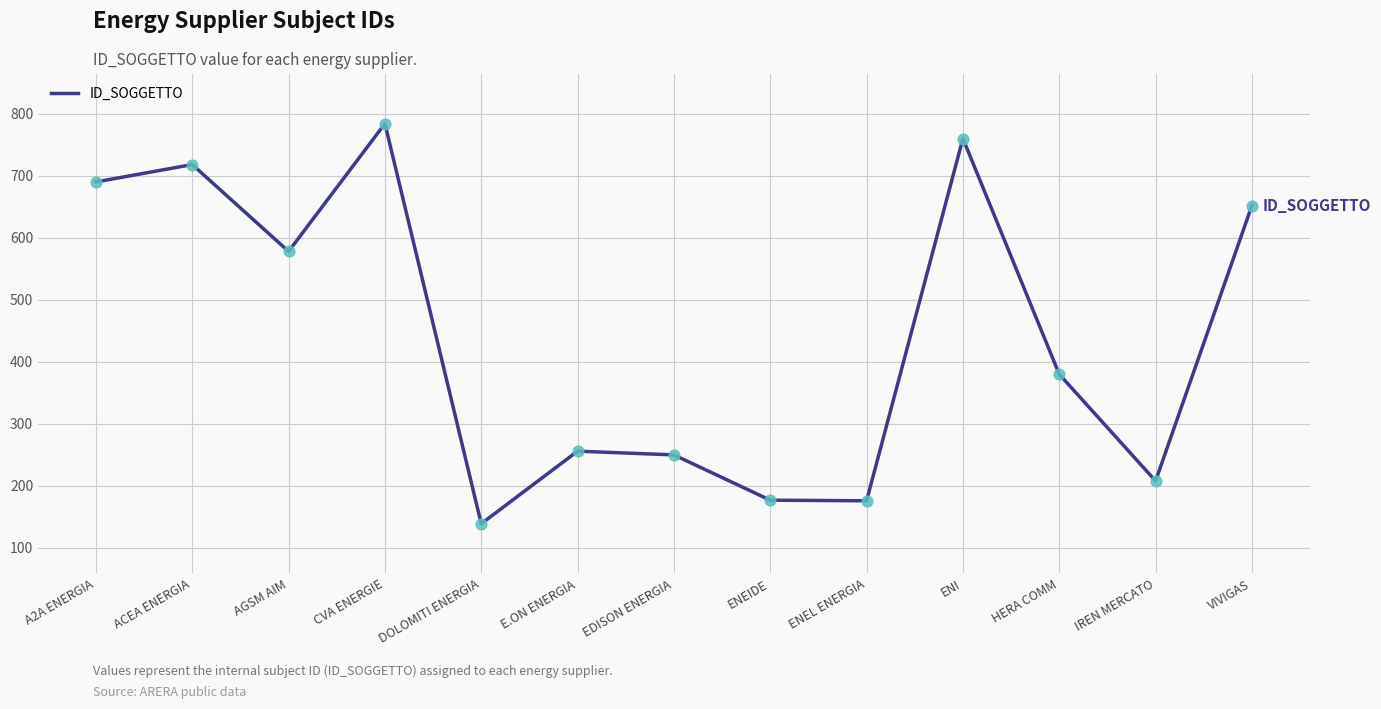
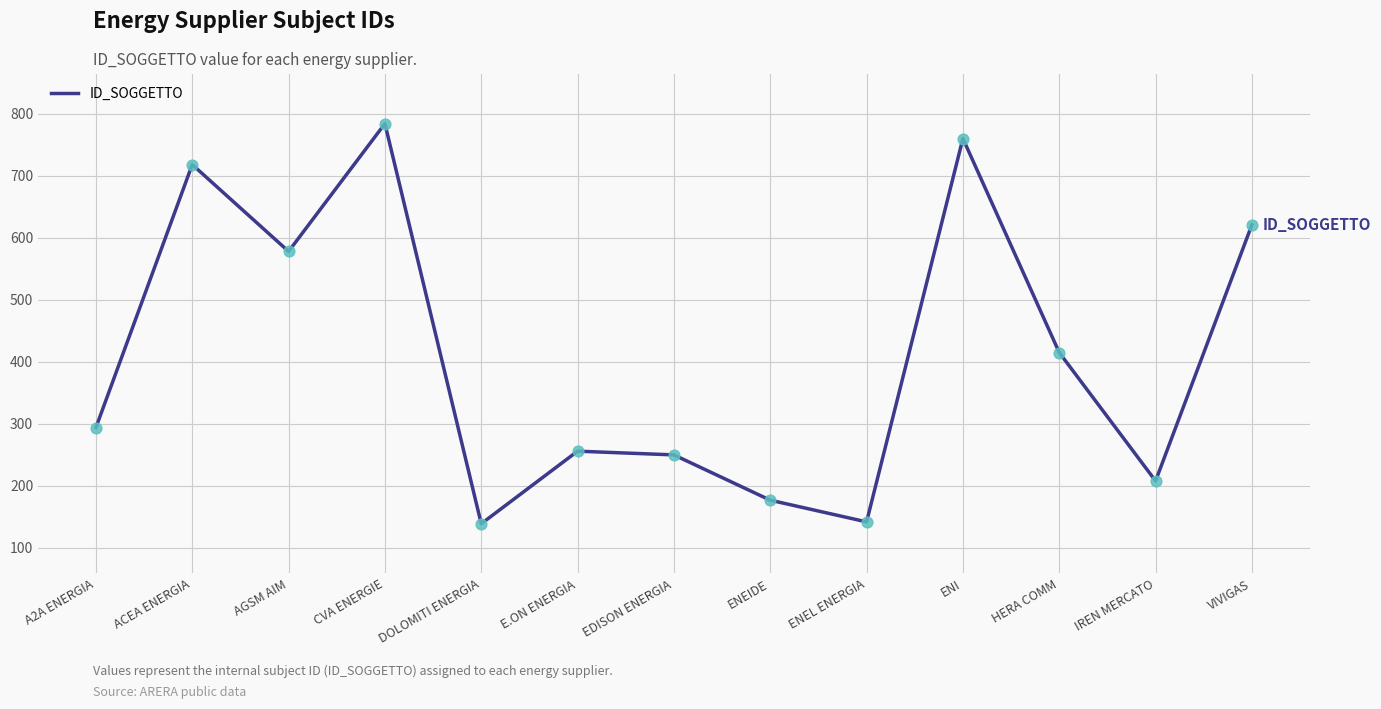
  {
-   "A2A ENERGIA": 690,
+   "A2A ENERGIA": 290,
    "ACEA ENERGIA": 720,
    "AGSM AIM": 580,
    "CVA ENERGIE": 780,
    "DOLOMITI ENERGIA": 140,
    "E.ON ENERGIA": 260,
    "EDISON ENERGIA": 250,
    "ENEIDE": 180,
-   "ENEL ENERGIA": 180,
+   "ENEL ENERGIA": 140,
    "ENI": 760,
-   "HERA COMM": 380,
+   "HERA COMM": 420,
    "IREN MERCATO": 210,
-   "VIVIGAS": 650
+   "VIVIGAS": 620
  }
